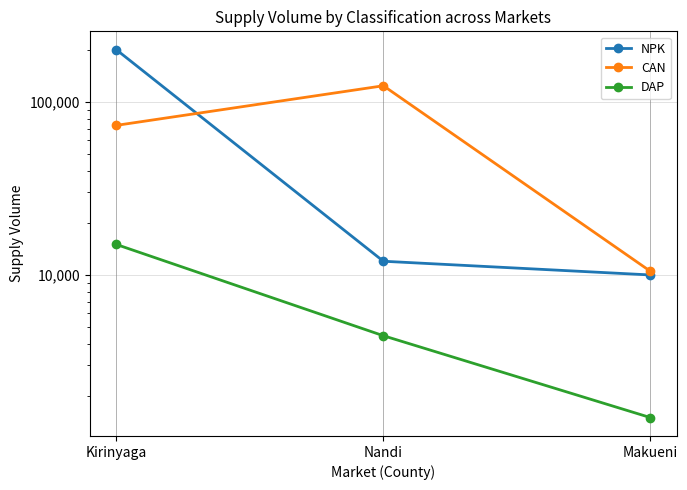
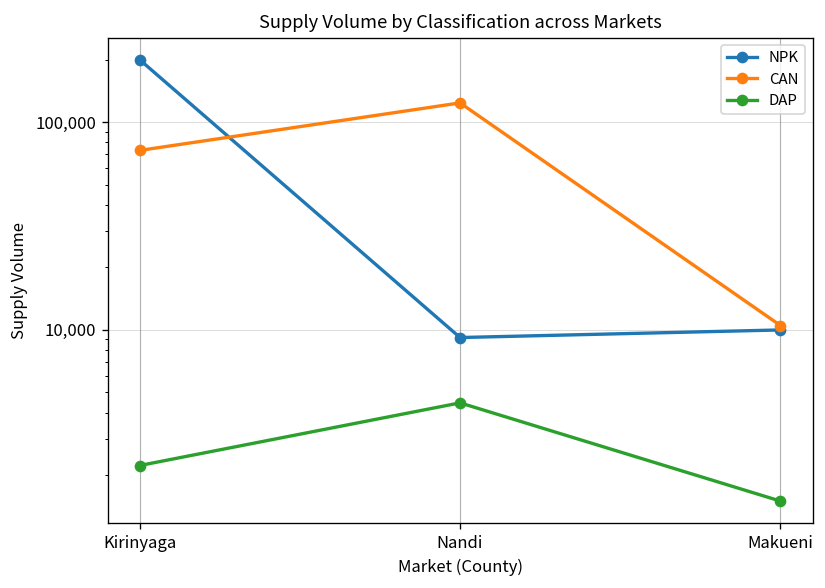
  {
    "NPK": {
      "Kirinyaga": "200,000",
-     "Nandi": "12,000",
+     "Nandi": "9,000",
      "Makueni": "10,000"
    },
    "CAN": {
      "Kirinyaga": "73,000",
      "Nandi": "120,000",
      "Makueni": "11,000"
    },
    "DAP": {
-     "Kirinyaga": "15,000",
+     "Kirinyaga": "2,200",
      "Nandi": "4,500",
      "Makueni": "1,500"
    }
  }
